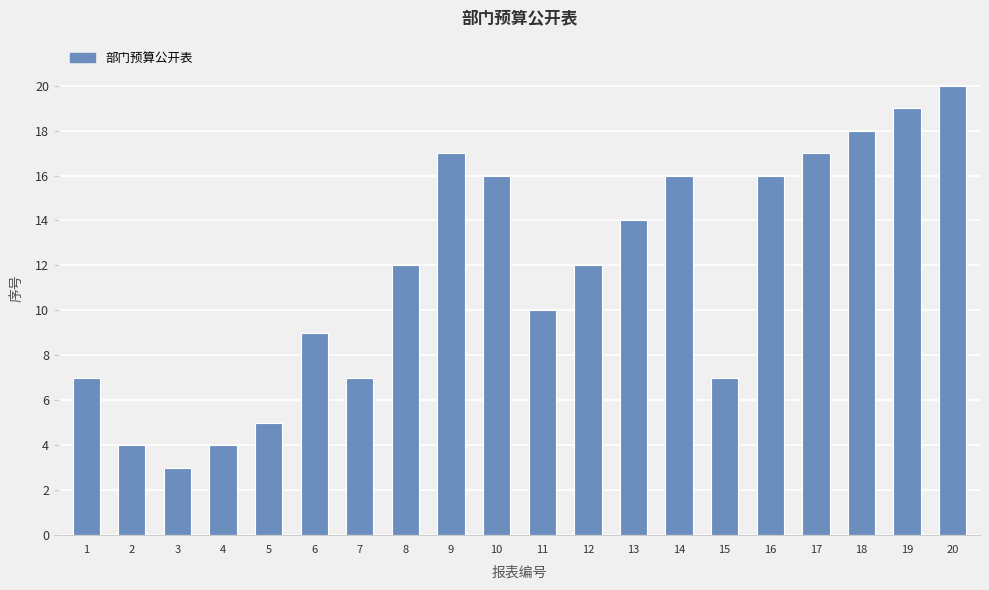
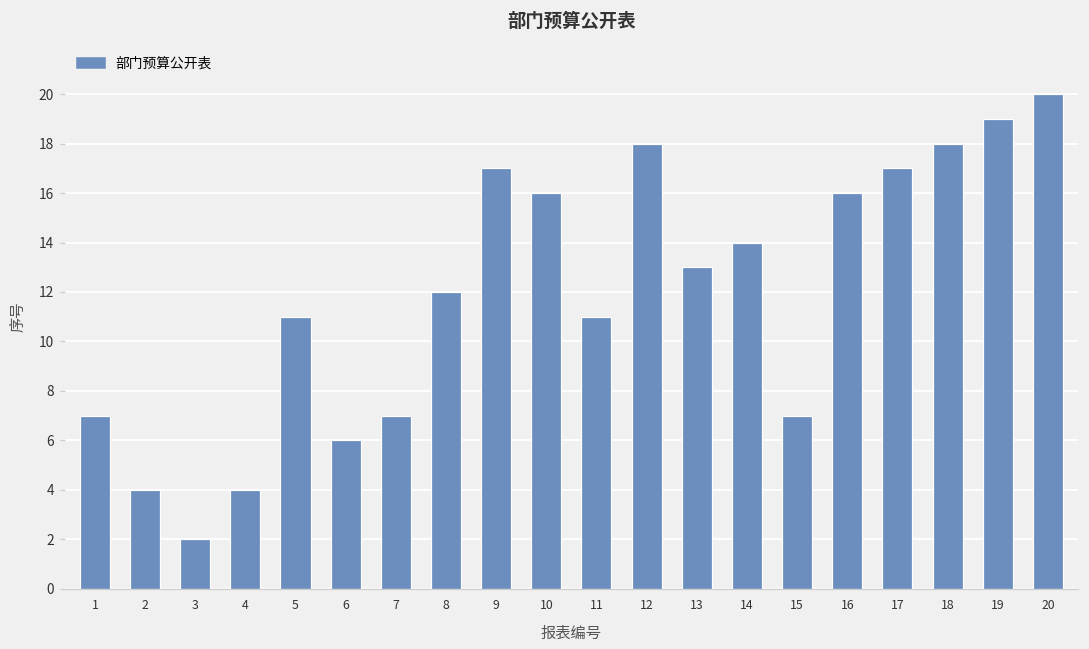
  {
    "1": 7,
    "2": 4,
-   "3": 3,
+   "3": 2,
    "4": 4,
-   "5": 5,
-   "6": 9,
+   "5": 11,
+   "6": 6,
    "7": 7,
    "8": 12,
    "9": 17,
    "10": 16,
-   "11": 10,
-   "12": 12,
-   "13": 14,
-   "14": 16,
+   "11": 11,
+   "12": 18,
+   "13": 13,
+   "14": 14,
    "15": 7,
    "16": 16,
    "17": 17,
    "18": 18,
    "19": 19,
    "20": 20
  }
